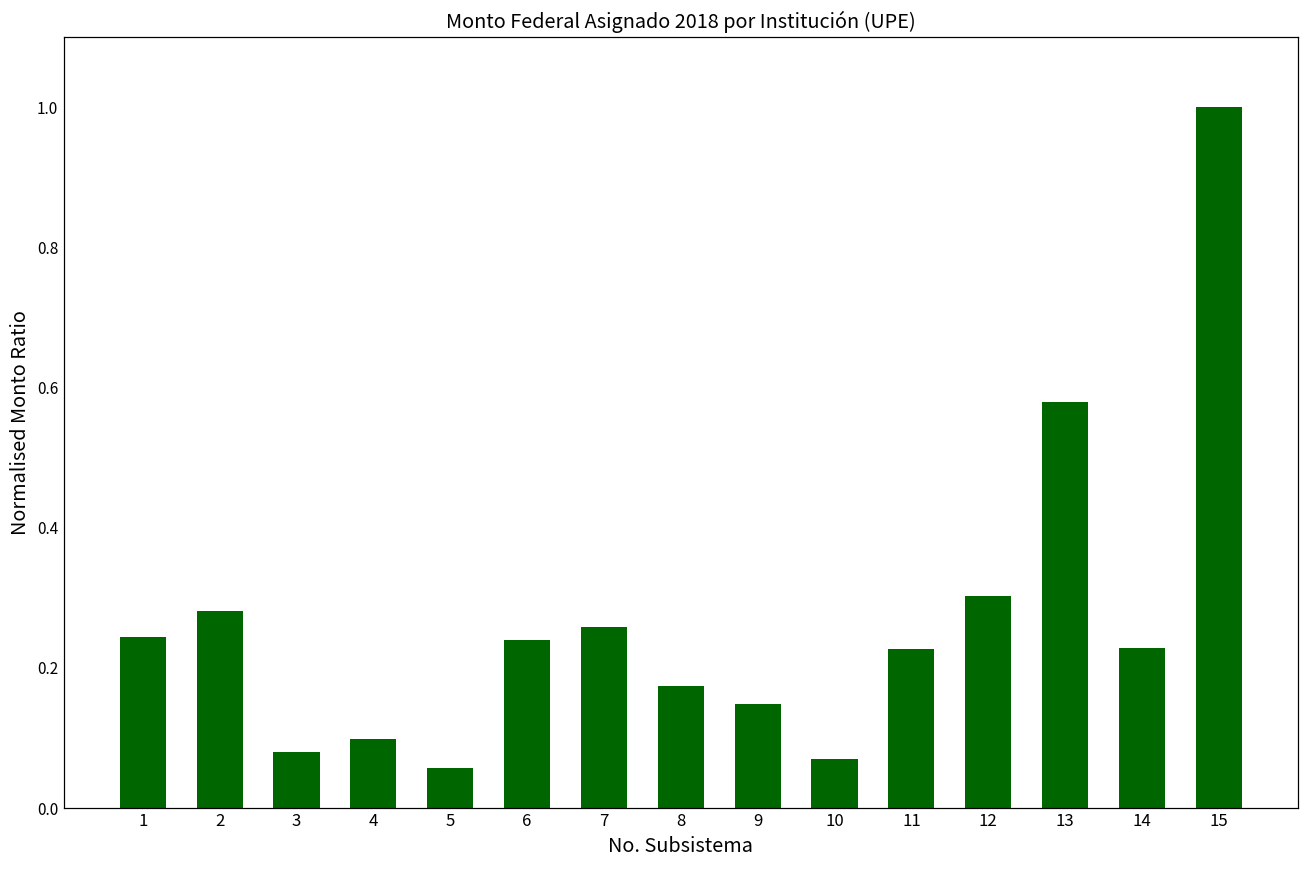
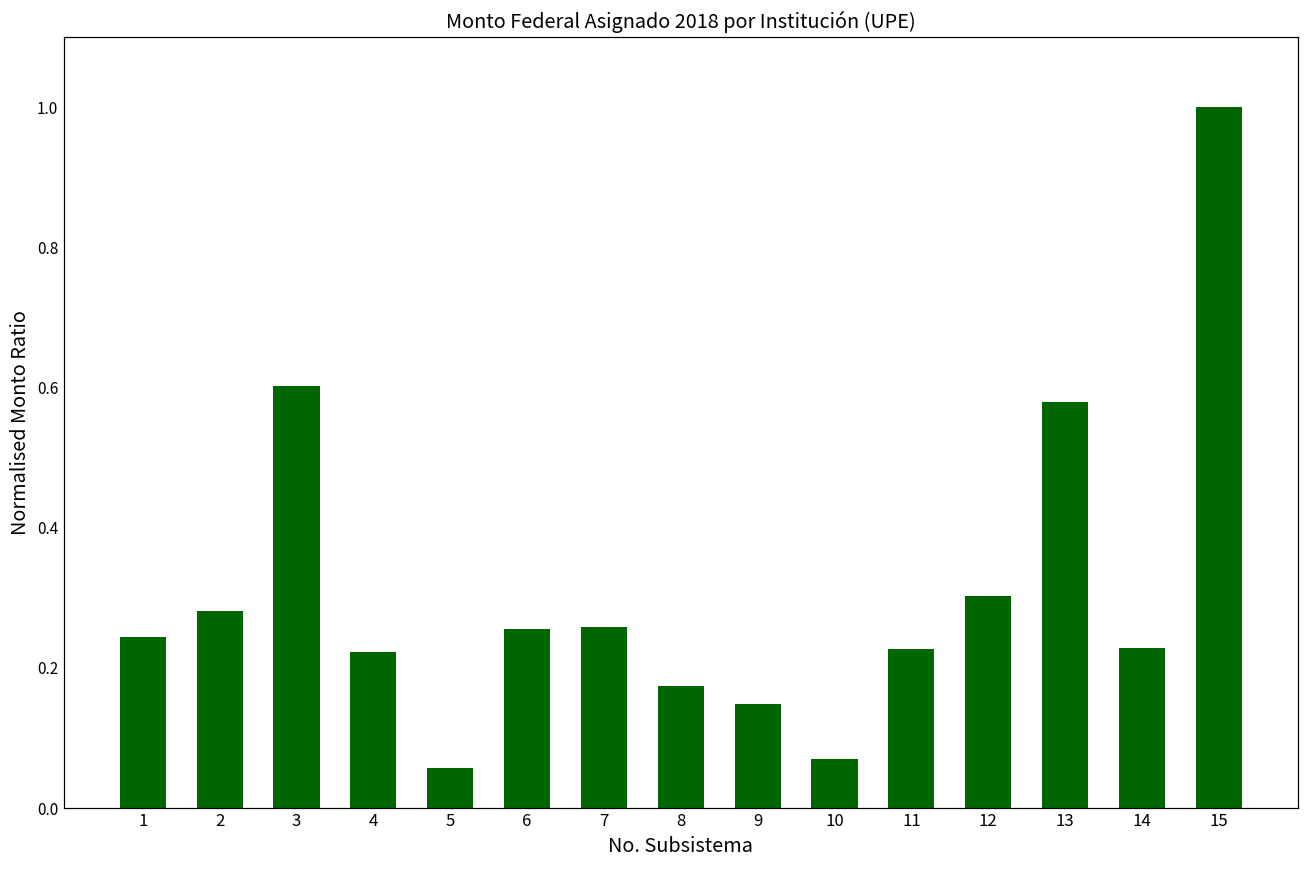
  {
    "1": 0.24,
    "2": 0.28,
-   "3": 0.08,
-   "4": 0.10,
+   "3": 0.60,
+   "4": 0.22,
    "5": 0.06,
-   "6": 0.24,
+   "6": 0.26,
    "7": 0.26,
    "8": 0.17,
    "9": 0.15,
    "10": 0.07,
    "11": 0.23,
    "12": 0.30,
    "13": 0.58,
    "14": 0.23,
    "15": 1.00
  }
